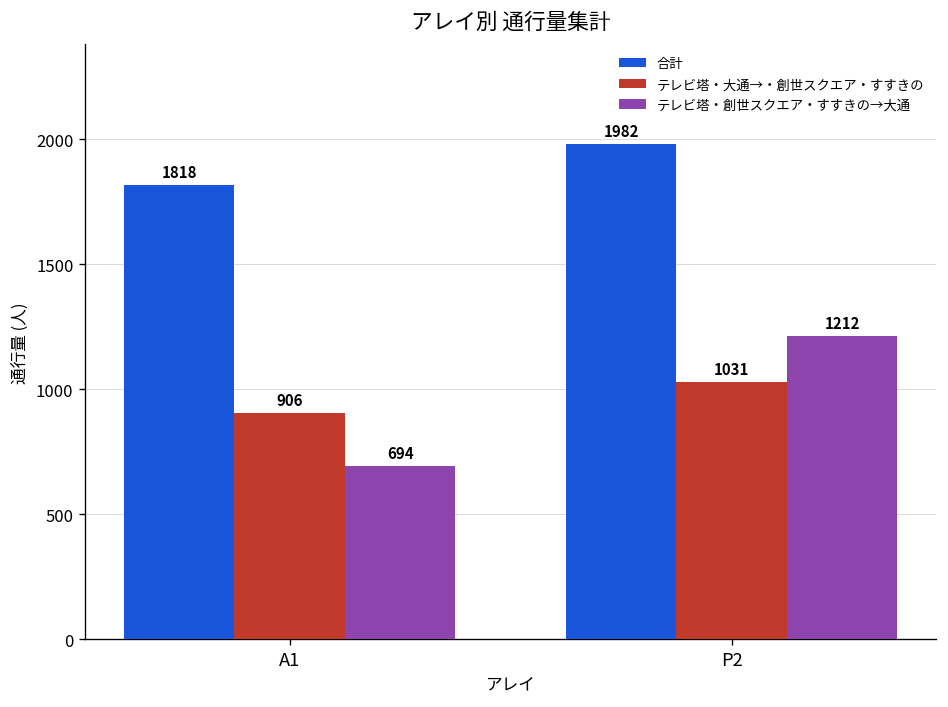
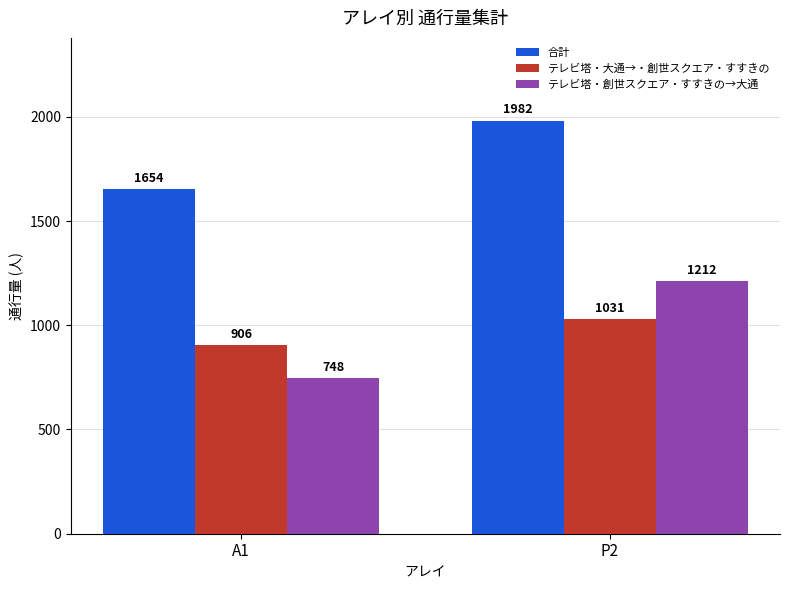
  {
    "合計": {
-     "A1": 1818,
+     "A1": 1654,
      "P2": 1982
    },
    "テレビ塔・大通→・創世スクエア・すすきの": {
      "A1": 906,
      "P2": 1031
    },
    "テレビ塔・創世スクエア・すすきの→大通": {
-     "A1": 694,
+     "A1": 748,
      "P2": 1212
    }
  }
